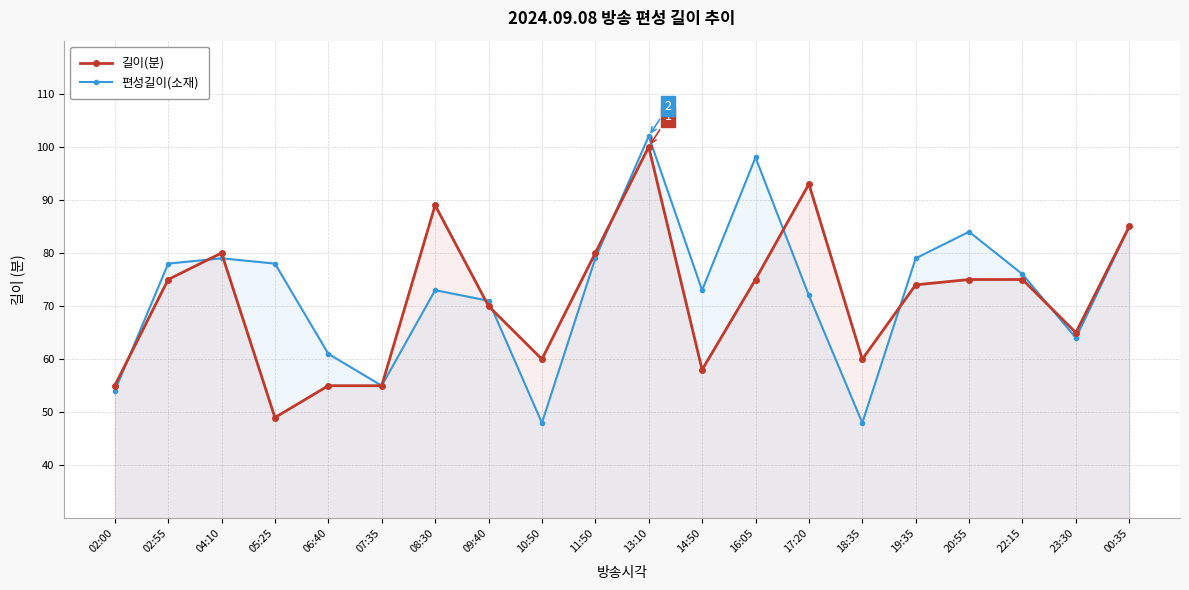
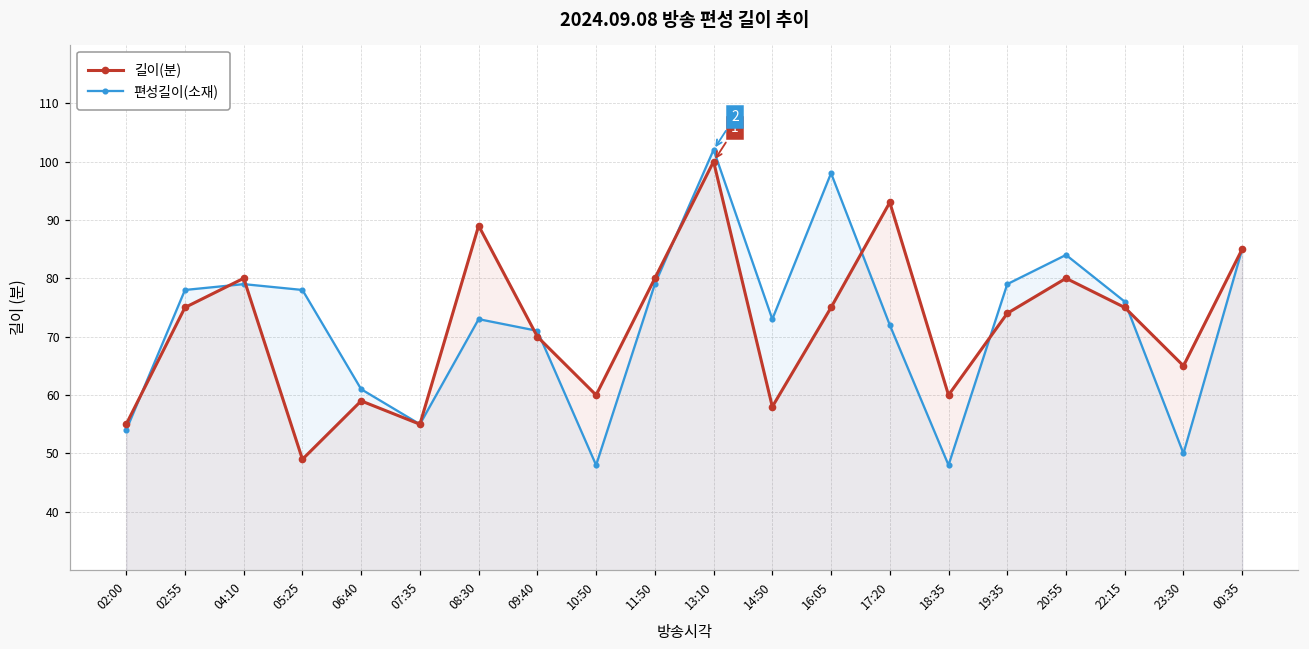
  {
    "길이(분)": {
      "02:00": 55,
      "02:55": 75,
      "04:10": 80,
      "05:25": 49,
-     "06:40": 55,
+     "06:40": 59,
      "08:30": 89,
      "09:40": 70,
      "10:50": 60,
      "11:50": 80,
      "13:10": 100,
      "14:50": 58,
      "16:05": 75,
      "17:20": 93,
      "18:35": 60,
      "19:35": 74,
-     "20:55": 75,
+     "20:55": 80,
      "22:15": 75,
      "23:30": 65
    },
    "편성길이(소재)": {
      "02:00": 54,
      "02:55": 78,
      "04:10": 79,
      "05:25": 78,
      "06:40": 61,
      "08:30": 73,
      "09:40": 71,
      "10:50": 48,
      "11:50": 79,
      "14:50": 73,
      "16:05": 98,
      "17:20": 72,
      "18:35": 48,
      "19:35": 79,
      "20:55": 84,
      "22:15": 76,
-     "23:30": 64
+     "23:30": 50
    }
  }
